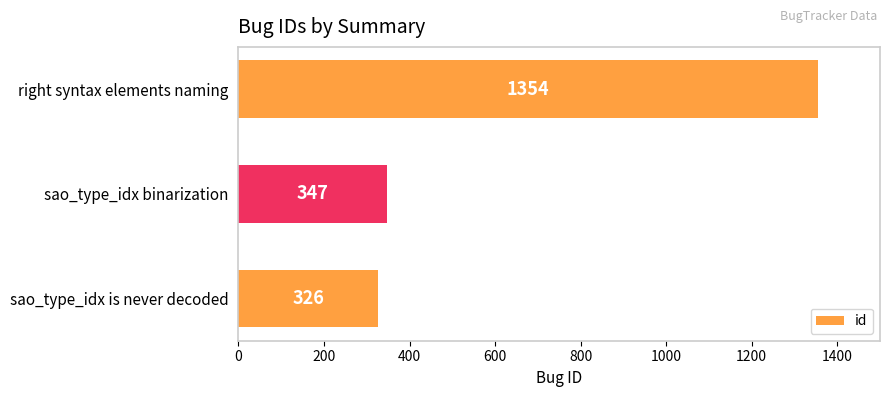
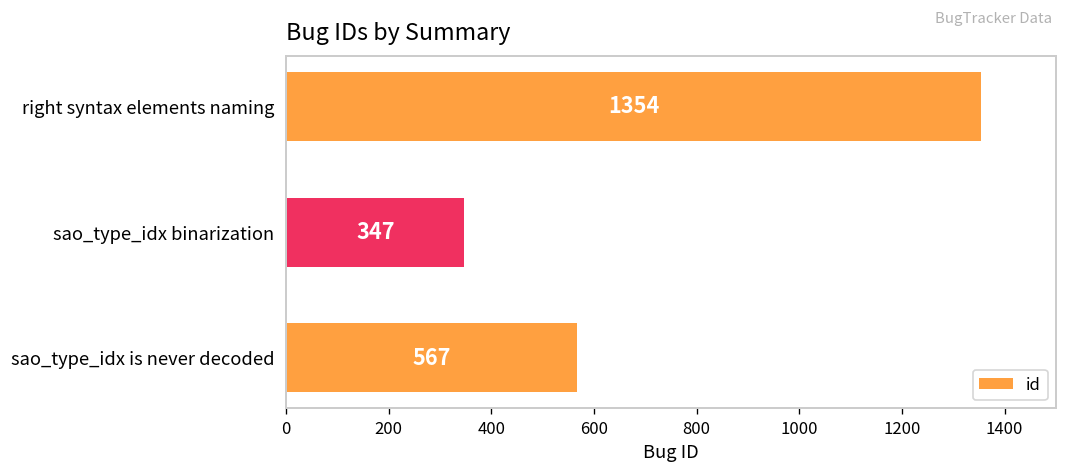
  {
    "right syntax elements naming": 1354,
    "sao_type_idx binarization": 347,
-   "sao_type_idx is never decoded": 326
+   "sao_type_idx is never decoded": 567
  }
